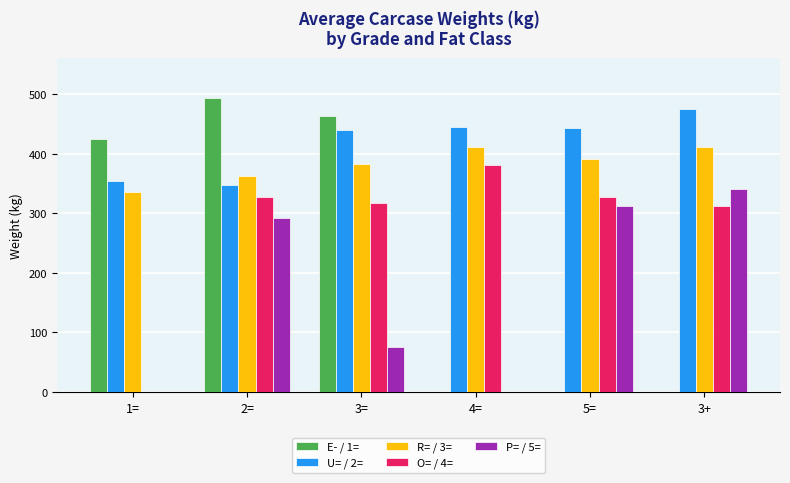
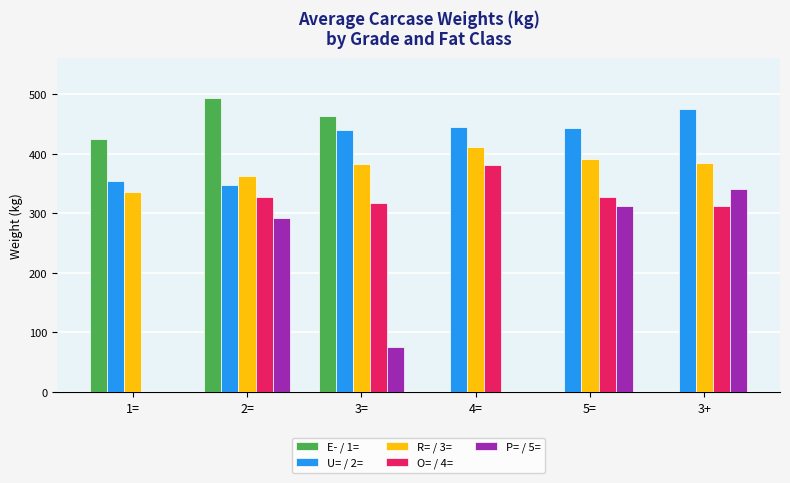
  {
    "E- / 1=": {
      "1=": 420,
      "2=": 490,
      "3=": 460,
      "4=": 0,
      "5=": 0,
      "3+": 0
    },
    "U= / 2=": {
      "1=": 350,
      "2=": 350,
      "3=": 440,
      "4=": 440,
      "5=": 440,
      "3+": 480
    },
    "R= / 3=": {
      "1=": 340,
      "2=": 360,
      "3=": 380,
      "4=": 410,
      "5=": 390,
-     "3+": 410
+     "3+": 390
    },
    "O= / 4=": {
      "1=": 0,
      "2=": 330,
      "3=": 320,
      "4=": 380,
      "5=": 330,
      "3+": 310
    },
    "P= / 5=": {
      "1=": 0,
      "2=": 290,
      "3=": 80,
      "4=": 0,
      "5=": 310,
      "3+": 340
    }
  }
